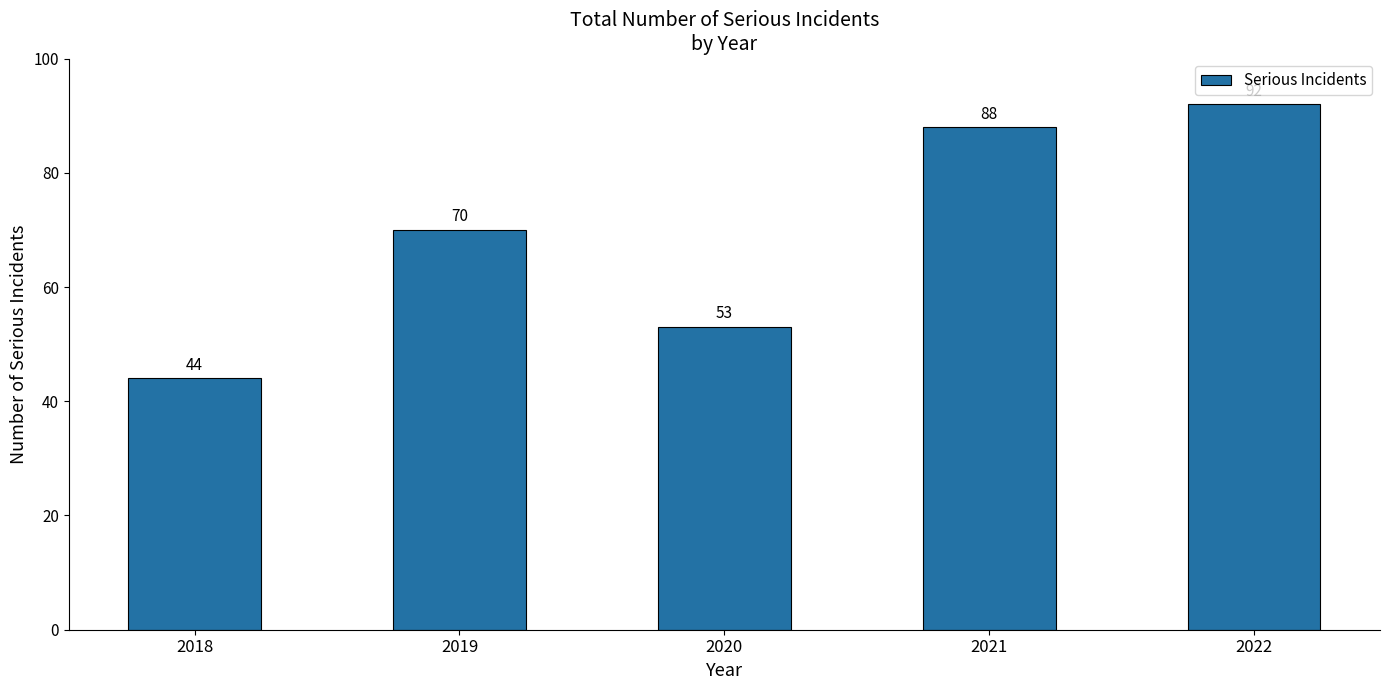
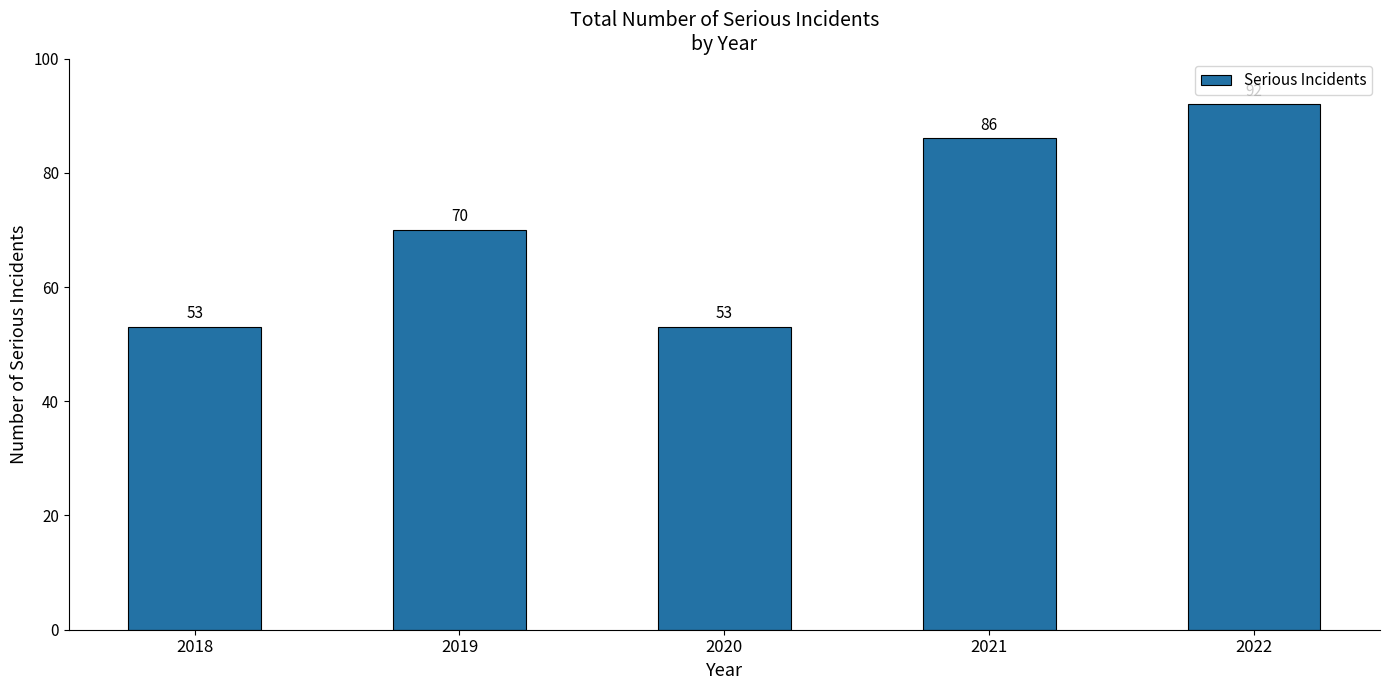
  {
-   "2018": 44,
+   "2018": 53,
    "2019": 70,
    "2020": 53,
-   "2021": 88
+   "2021": 86
  }
